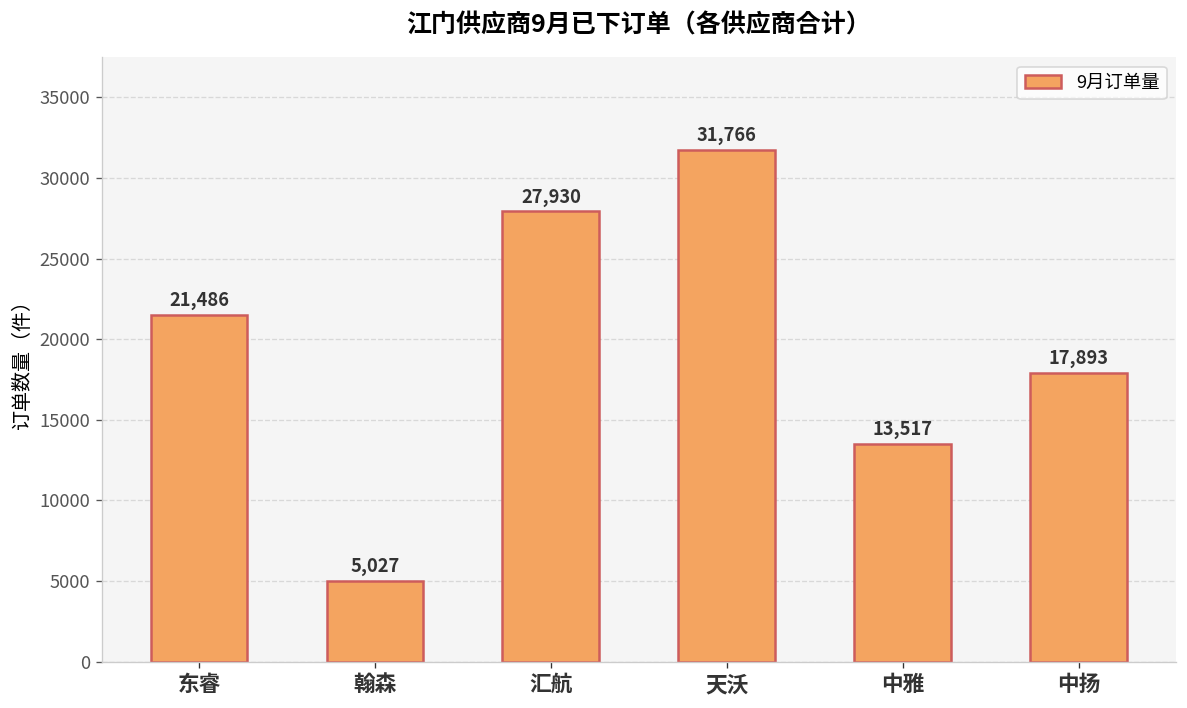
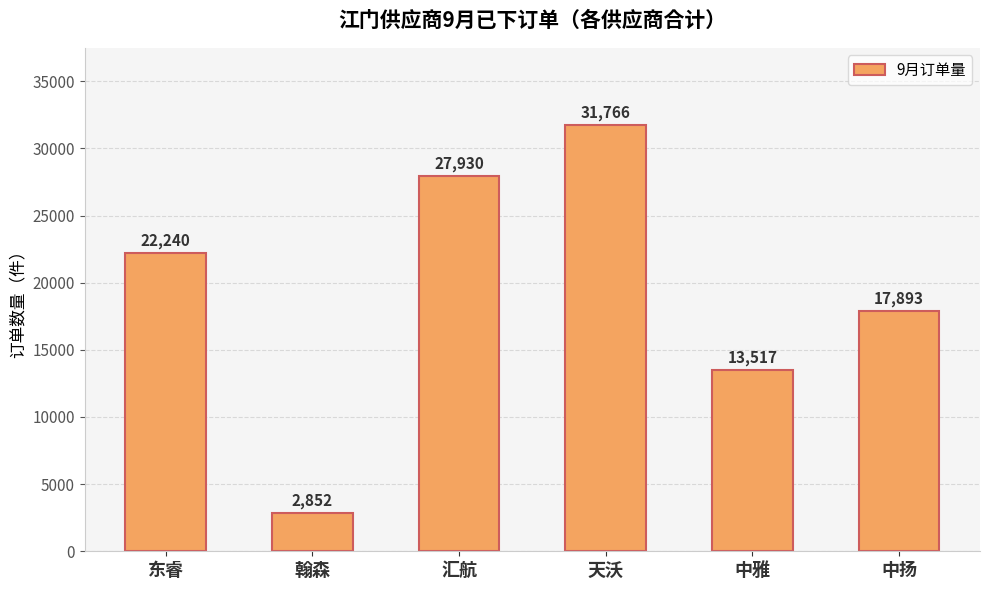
  {
-   "东睿": "21,486",
-   "翰森": "5,027",
+   "东睿": "22,240",
+   "翰森": "2,852",
    "汇航": "27,930",
    "天沃": "31,766",
    "中雅": "13,517",
    "中扬": "17,893"
  }
